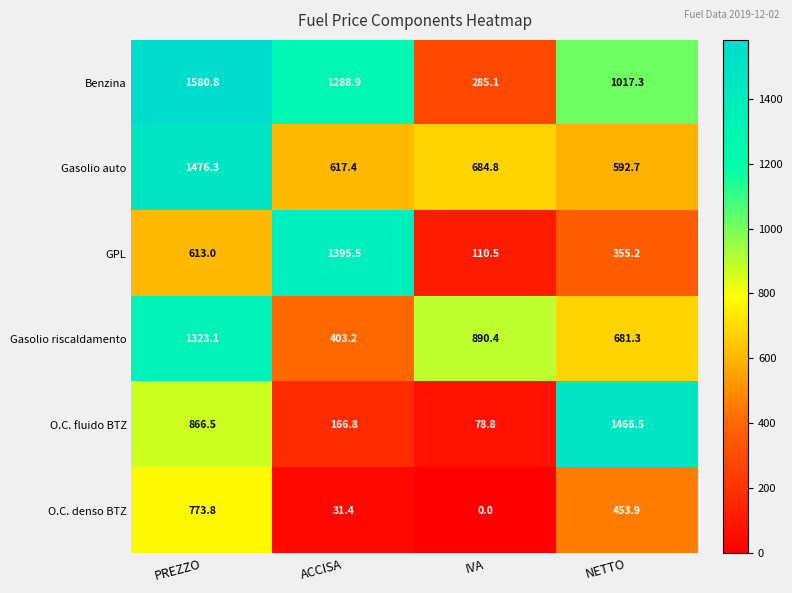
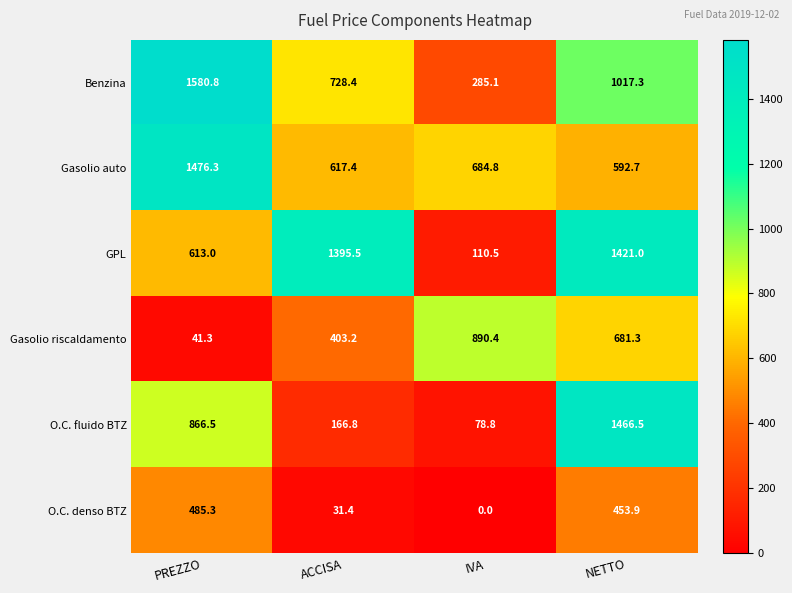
  {
    "Benzina": {
      "PREZZO": 1580.8,
-     "ACCISA": 1288.9,
+     "ACCISA": 728.4,
      "IVA": 285.1,
      "NETTO": 1017.3
    },
    "Gasolio auto": {
      "PREZZO": 1476.3,
      "ACCISA": 617.4,
      "IVA": 684.8,
      "NETTO": 592.7
    },
    "GPL": {
      "PREZZO": 613.0,
      "ACCISA": 1395.5,
      "IVA": 110.5,
-     "NETTO": 355.2
+     "NETTO": 1421.0
    },
    "Gasolio riscaldamento": {
-     "PREZZO": 1323.1,
+     "PREZZO": 41.3,
      "ACCISA": 403.2,
      "IVA": 890.4,
      "NETTO": 681.3
    },
    "O.C. fluido BTZ": {
      "PREZZO": 866.5,
      "ACCISA": 166.8,
      "IVA": 78.8,
      "NETTO": 1466.5
    },
    "O.C. denso BTZ": {
-     "PREZZO": 773.8,
+     "PREZZO": 485.3,
      "ACCISA": 31.4,
      "IVA": 0.0,
      "NETTO": 453.9
    }
  }
